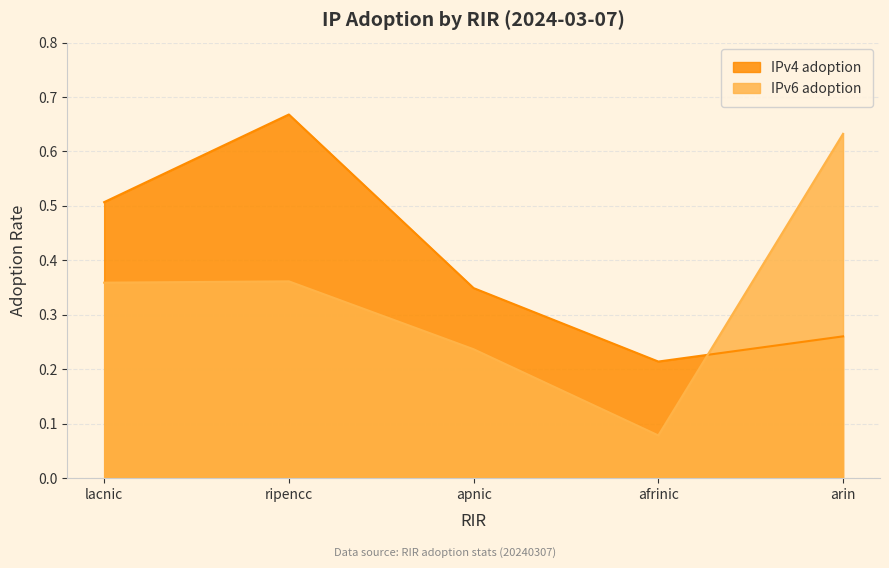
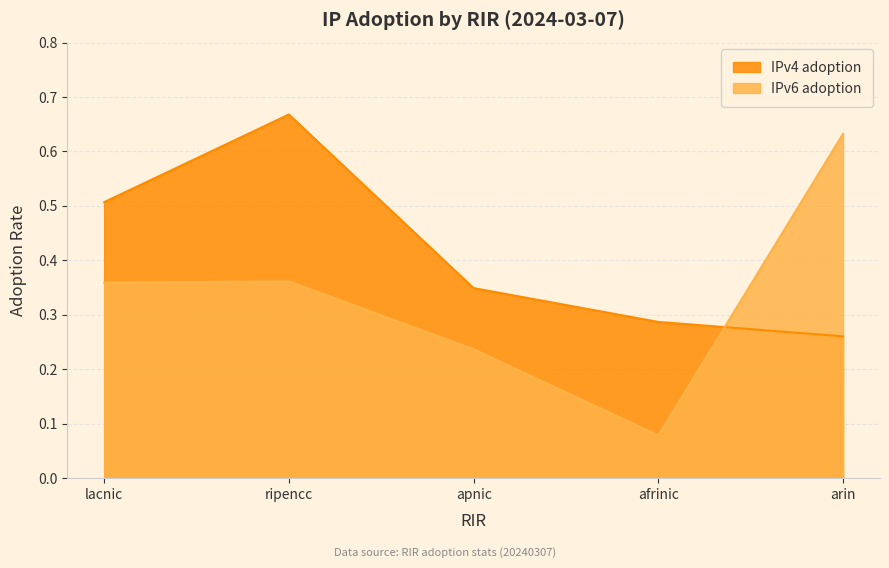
  {
    "IPv4 adoption": {
      "lacnic": 0.51,
      "ripencc": 0.67,
      "apnic": 0.35,
-     "afrinic": 0.21,
+     "afrinic": 0.29,
      "arin": 0.26
    },
    "IPv6 adoption": {
      "lacnic": 0.36,
      "ripencc": 0.36,
      "apnic": 0.24,
      "afrinic": 0.08,
      "arin": 0.63
    }
  }
